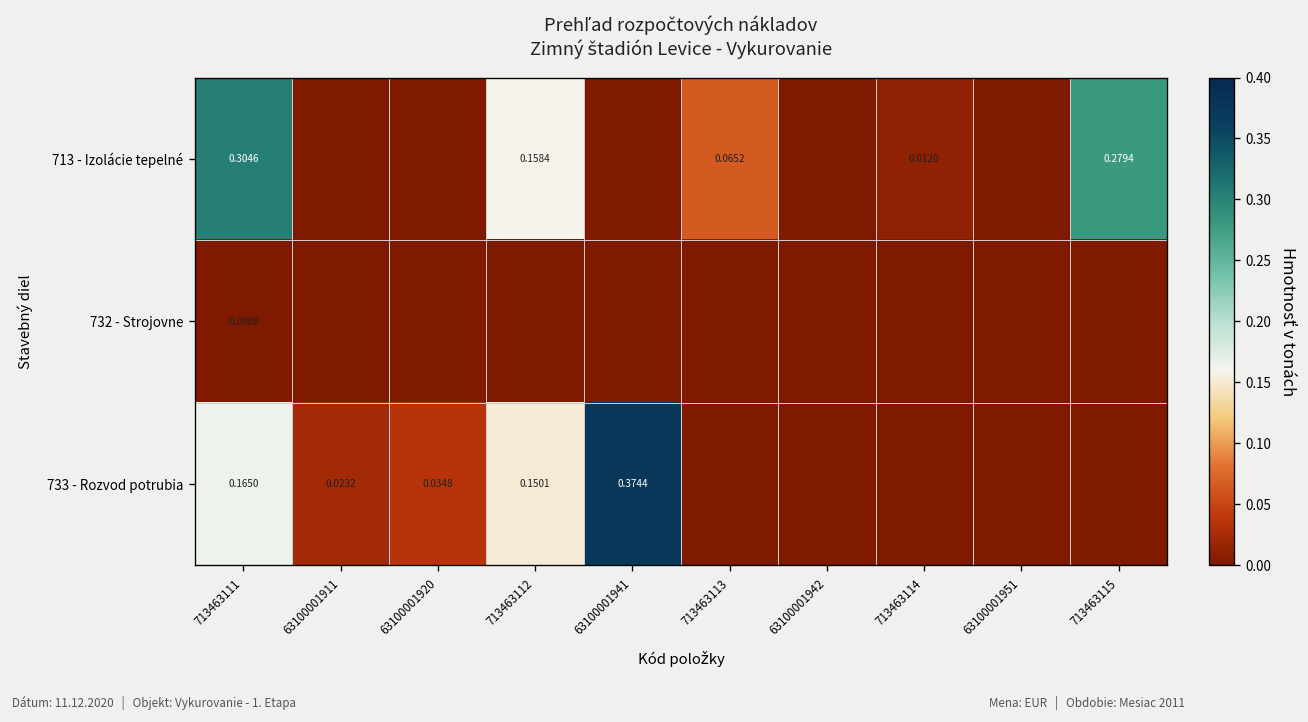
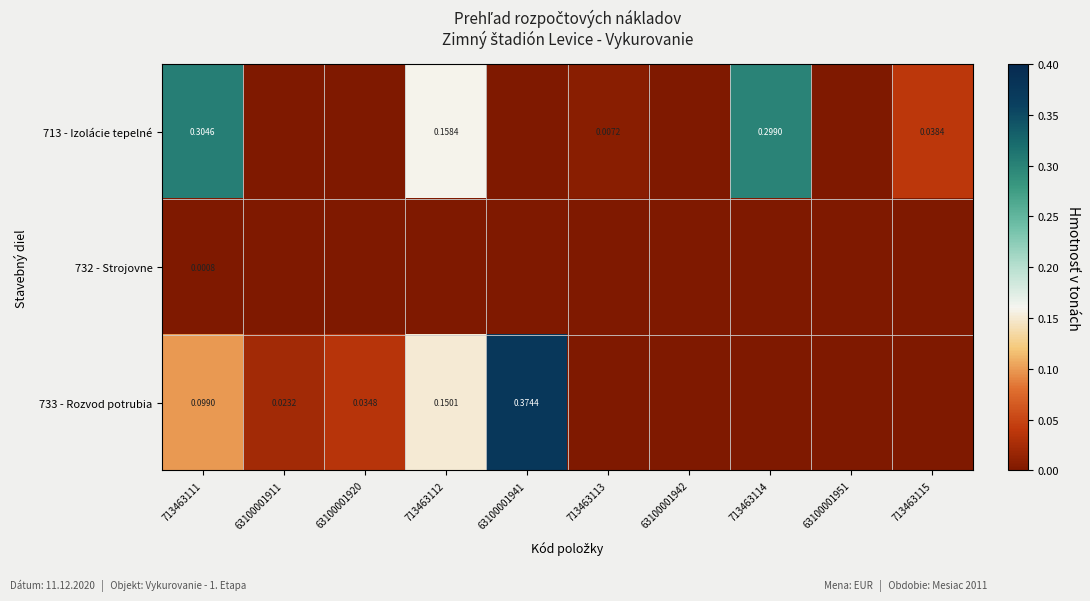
  {
    "713 - Izolácie tepelné": {
      "713463111": 0.3046,
      "713463112": 0.1584,
-     "713463113": 0.0652,
-     "713463114": 0.0120,
-     "713463115": 0.2794
+     "713463113": 0.0072,
+     "713463114": 0.2990,
+     "713463115": 0.0384
    },
    "732 - Strojovne": {
      "713463111": 0.0008
    },
    "733 - Rozvod potrubia": {
-     "713463111": 0.1650,
+     "713463111": 0.0990,
      "63100001911": 0.0232,
      "63100001920": 0.0348,
      "713463112": 0.1501,
      "63100001941": 0.3744
    }
  }
